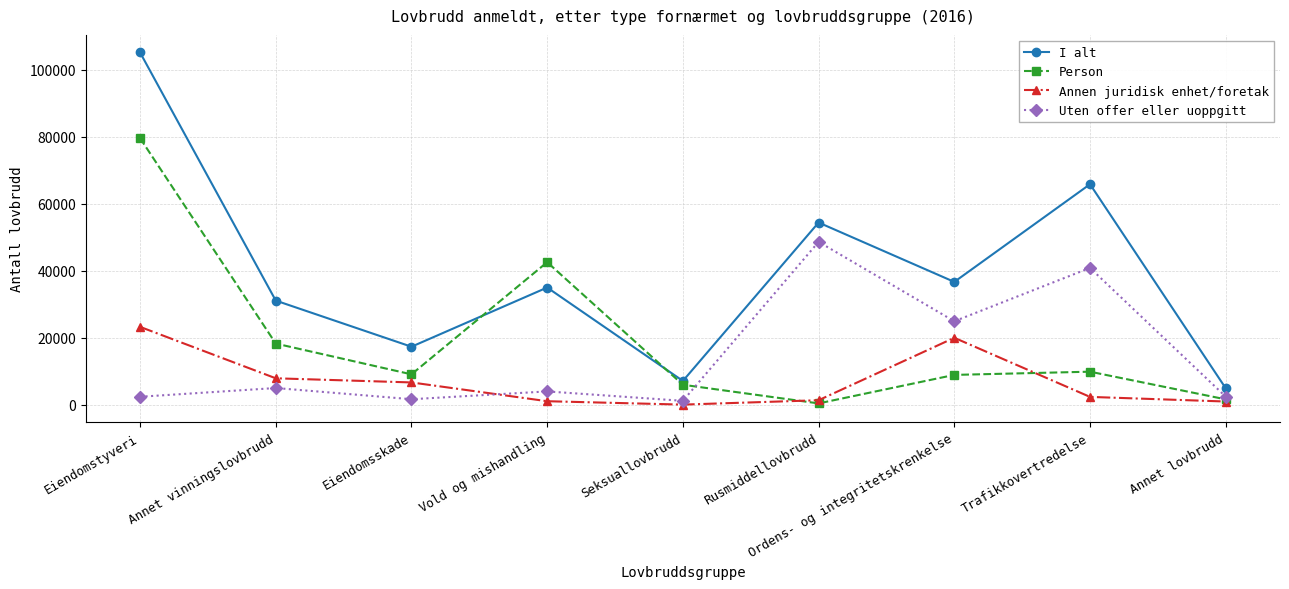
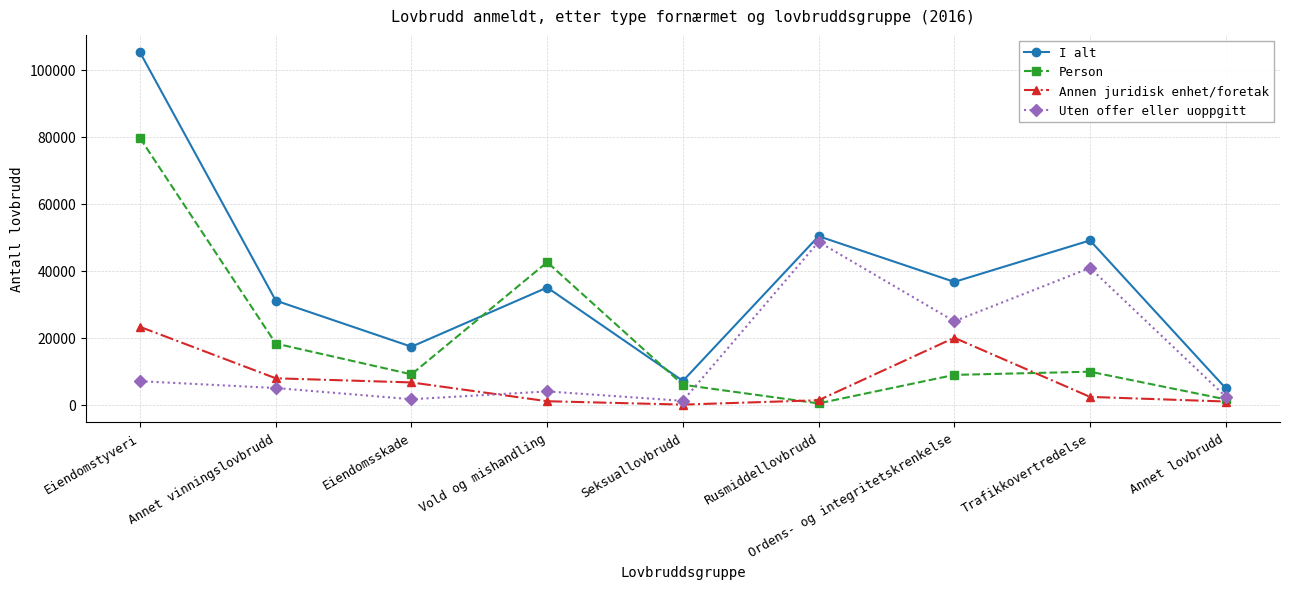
  {
    "I alt": {
      "Eiendomstyveri": 105000,
      "Annet vinningslovbrudd": 31000,
      "Eiendomsskade": 17000,
      "Vold og mishandling": 35000,
      "Seksuallovbrudd": 7000,
-     "Rusmiddellovbrudd": 54000,
+     "Rusmiddellovbrudd": 50000,
      "Ordens- og integritetskrenkelse": 37000,
-     "Trafikkovertredelse": 66000,
+     "Trafikkovertredelse": 49000,
      "Annet lovbrudd": 5000
    },
    "Person": {
      "Eiendomstyveri": 80000,
      "Annet vinningslovbrudd": 18000,
      "Eiendomsskade": 9000,
      "Vold og mishandling": 43000,
      "Seksuallovbrudd": 6000,
      "Rusmiddellovbrudd": 0,
      "Ordens- og integritetskrenkelse": 9000,
      "Trafikkovertredelse": 10000
    },
    "Annen juridisk enhet/foretak": {
      "Eiendomstyveri": 23000,
      "Annet vinningslovbrudd": 8000,
      "Eiendomsskade": 7000,
      "Vold og mishandling": 1000,
      "Seksuallovbrudd": 0,
      "Rusmiddellovbrudd": 1000,
      "Ordens- og integritetskrenkelse": 20000,
      "Trafikkovertredelse": 2000
    },
    "Uten offer eller uoppgitt": {
-     "Eiendomstyveri": 2000,
+     "Eiendomstyveri": 7000,
      "Annet vinningslovbrudd": 5000,
      "Eiendomsskade": 2000,
      "Vold og mishandling": 4000,
      "Seksuallovbrudd": 1000,
      "Rusmiddellovbrudd": 49000,
      "Ordens- og integritetskrenkelse": 25000,
      "Trafikkovertredelse": 41000,
      "Annet lovbrudd": 2000
    }
  }
